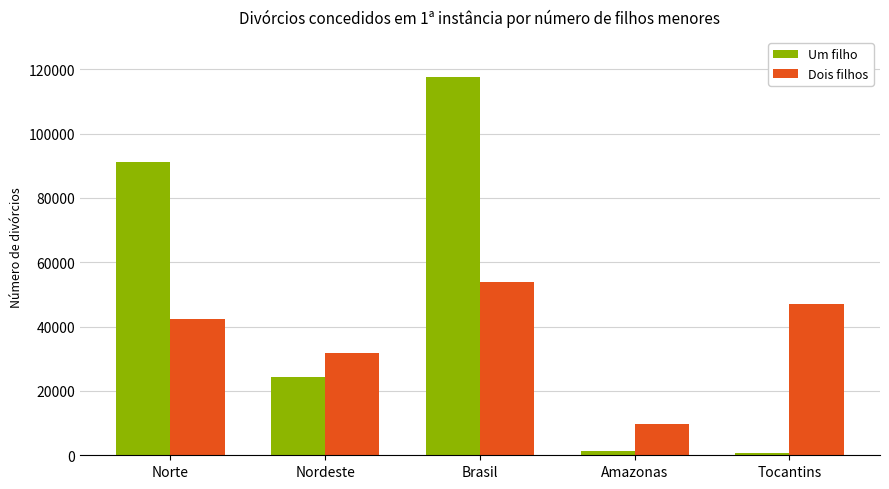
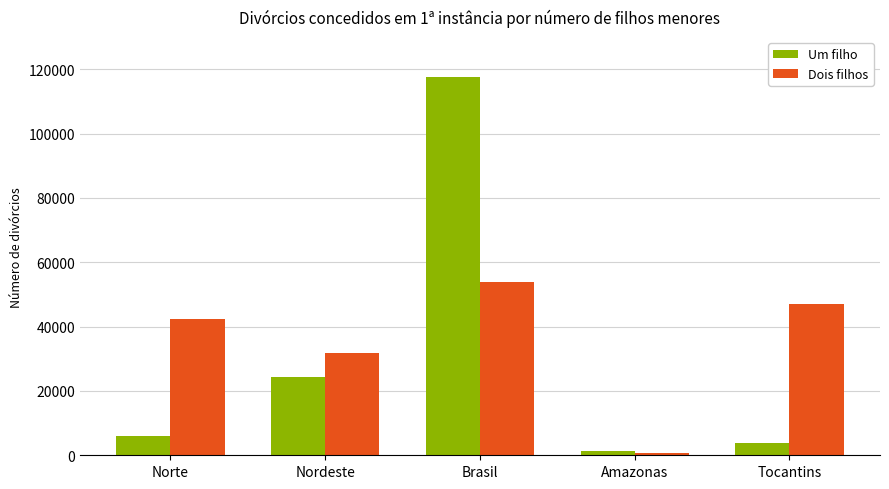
  {
    "Um filho": {
-     "Norte": 91000,
+     "Norte": 6000,
      "Nordeste": 24000,
      "Brasil": 118000,
      "Amazonas": 1000,
-     "Tocantins": 1000
+     "Tocantins": 4000
    },
    "Dois filhos": {
      "Norte": 42000,
      "Nordeste": 32000,
      "Brasil": 54000,
-     "Amazonas": 10000,
+     "Amazonas": 1000,
      "Tocantins": 47000
    }
  }
